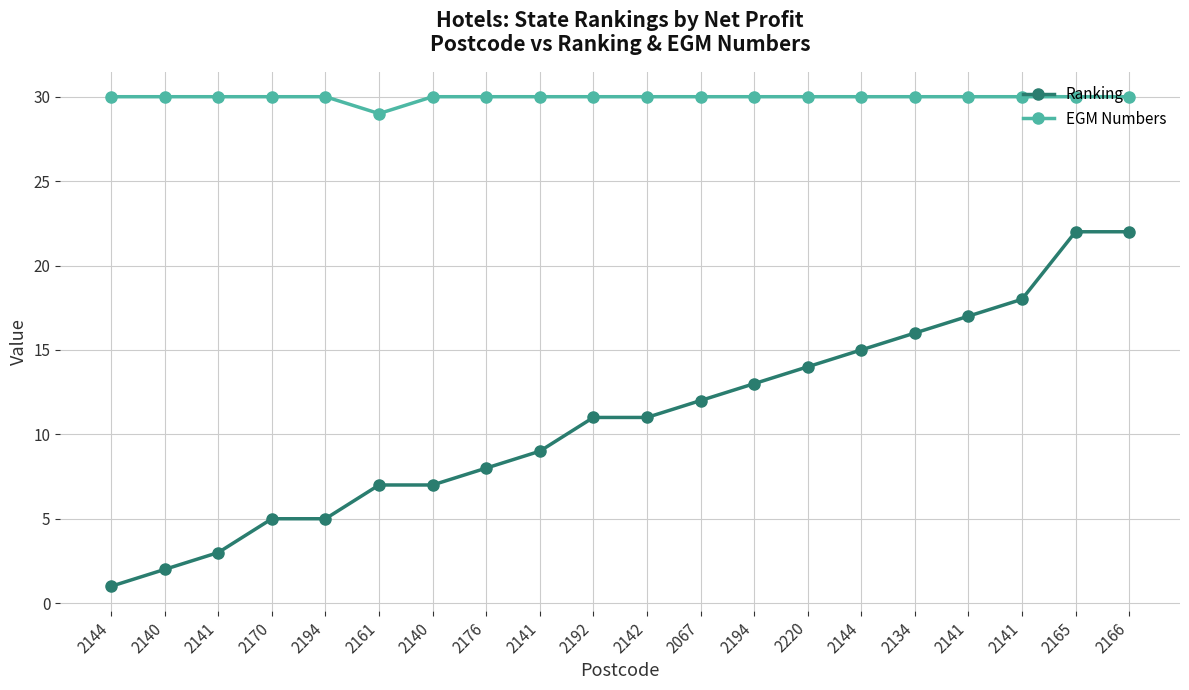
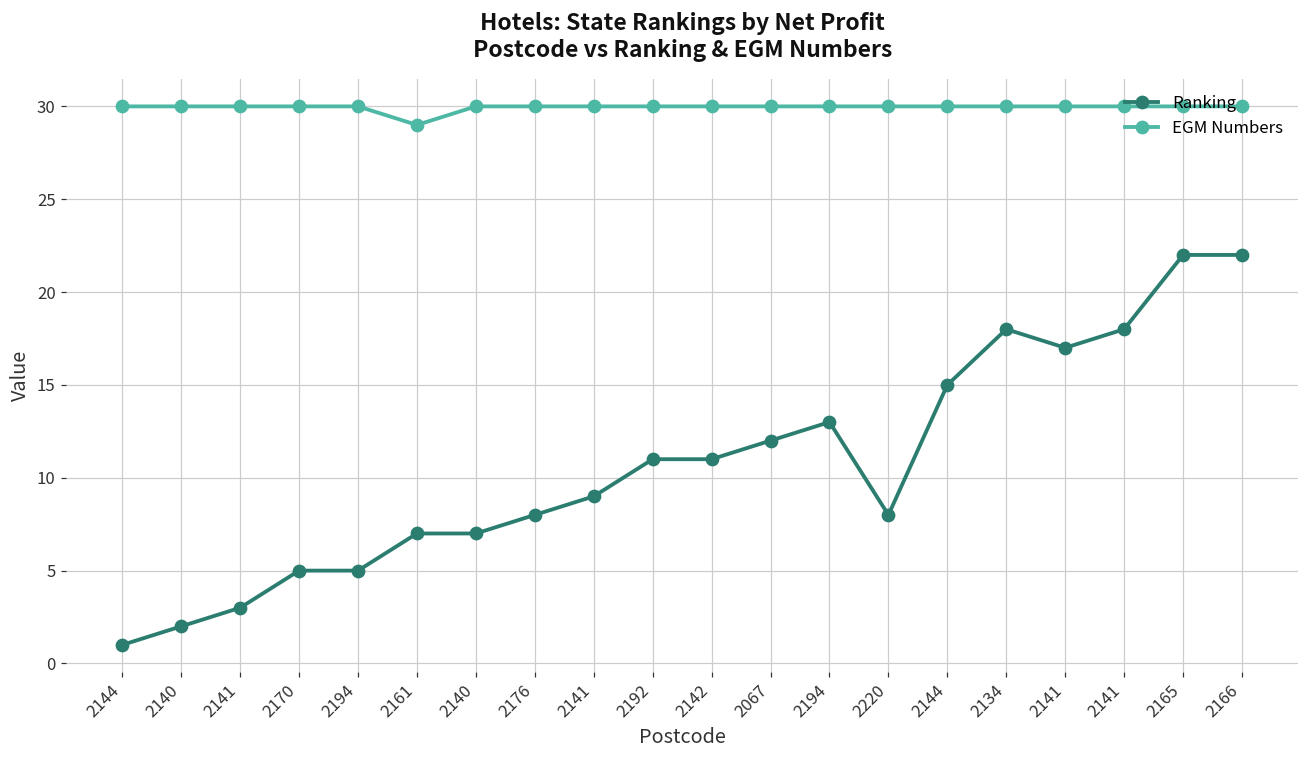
  {
    "Ranking": {
      "2170": 5,
      "2161": 7,
      "2176": 8,
      "2192": 11,
      "2142": 11,
      "2067": 12,
-     "2220": 14,
-     "2134": 16,
+     "2220": 8,
+     "2134": 18,
      "2165": 22,
      "2166": 22
    },
    "EGM Numbers": {
      "2170": 30,
      "2161": 29,
      "2176": 30,
      "2192": 30,
      "2142": 30,
      "2067": 30,
      "2220": 30,
      "2134": 30,
      "2165": 30,
      "2166": 30
    }
  }
